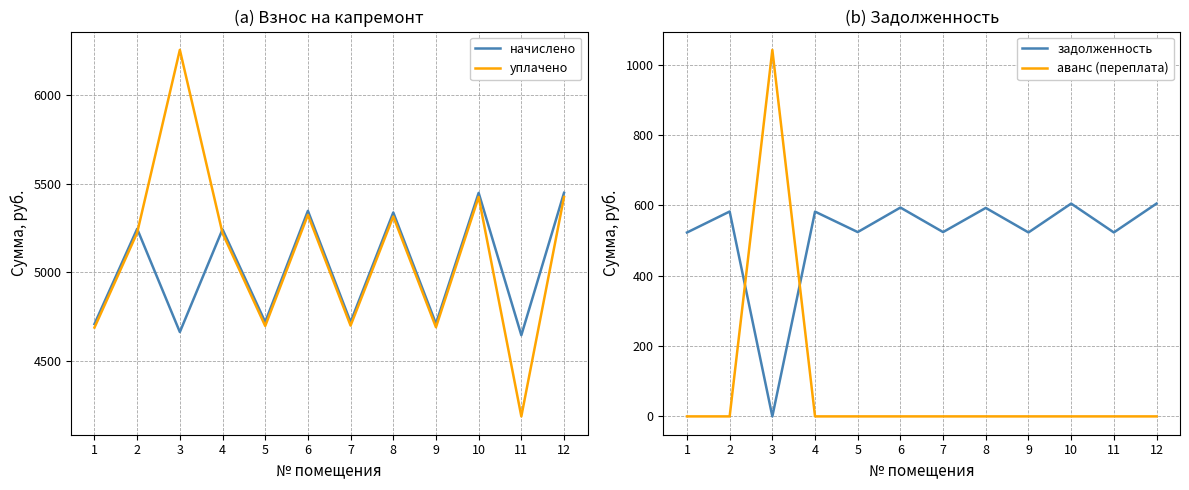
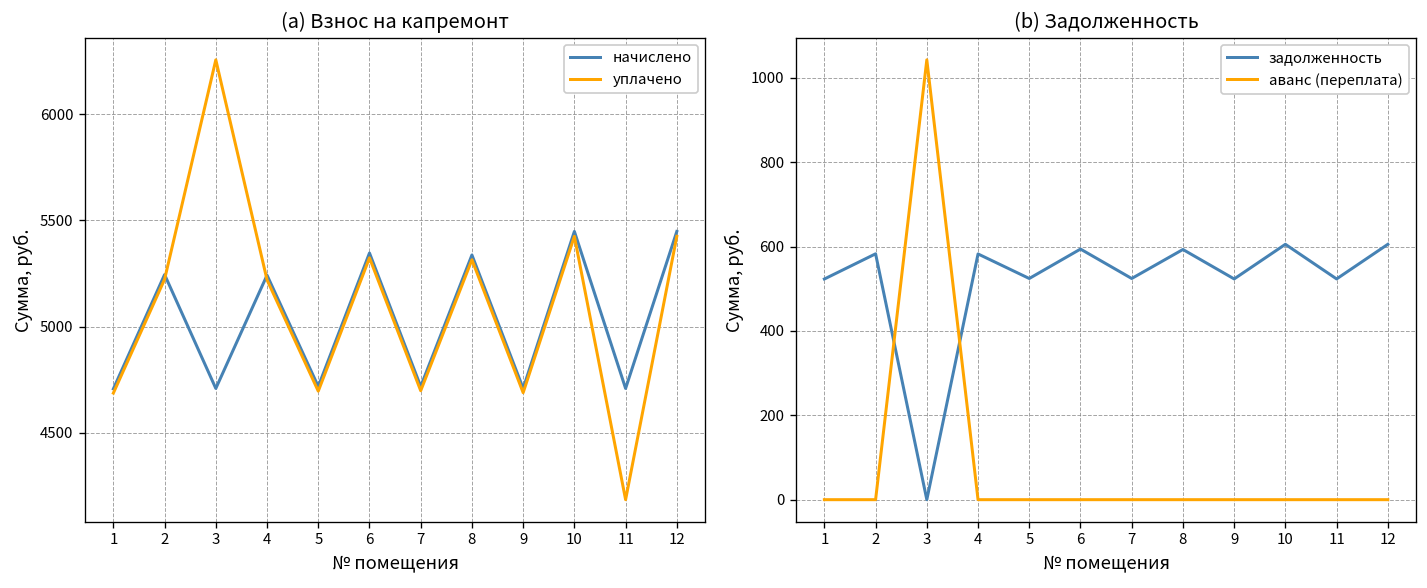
  {
    "(a) Взнос на капремонт": {
      "начислено": {
        "1": 4710,
        "2": 5240,
-       "3": 4660,
+       "3": 4710,
        "4": 5240,
        "5": 4720,
        "6": 5350,
        "7": 4720,
        "8": 5340,
        "9": 4710,
        "10": 5450,
-       "11": 4640,
+       "11": 4710,
        "12": 5450
      },
      "уплачено": {
        "1": 4690,
        "2": 5220,
        "3": 6260,
        "4": 5220,
        "5": 4700,
        "6": 5320,
        "7": 4700,
        "8": 5310,
        "9": 4690,
        "10": 5430,
        "11": 4190,
        "12": 5430
      }
    },
    "(b) Задолженность": {
      "задолженность": {
        "1": 520,
        "2": 580,
        "3": 0,
        "4": 580,
        "5": 520,
        "6": 590,
        "7": 520,
        "8": 590,
        "9": 520,
        "10": 610,
        "11": 520,
        "12": 610
      },
      "аванс (переплата)": {
        "1": 0,
        "2": 0,
        "3": 1040,
        "4": 0,
        "5": 0,
        "6": 0,
        "7": 0,
        "8": 0,
        "9": 0,
        "10": 0,
        "11": 0,
        "12": 0
      }
    }
  }
